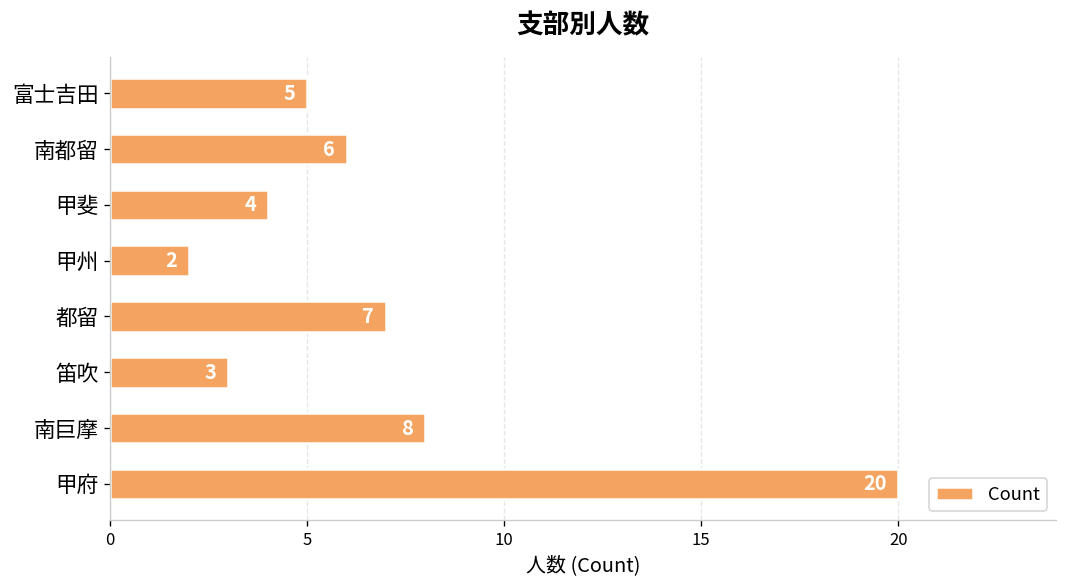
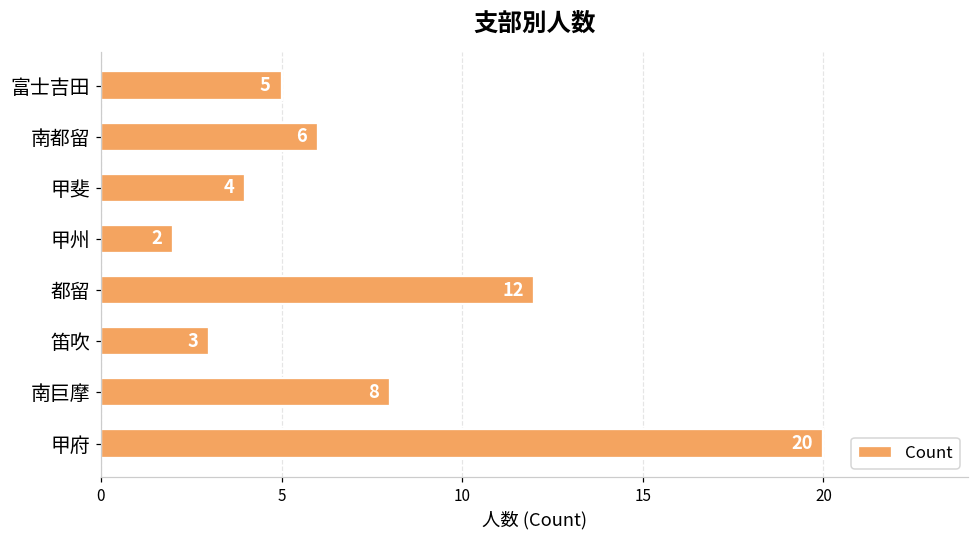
  {
    "富士吉田": 5,
    "南都留": 6,
    "甲斐": 4,
    "甲州": 2,
-   "都留": 7,
+   "都留": 12,
    "笛吹": 3,
    "南巨摩": 8,
    "甲府": 20
  }
